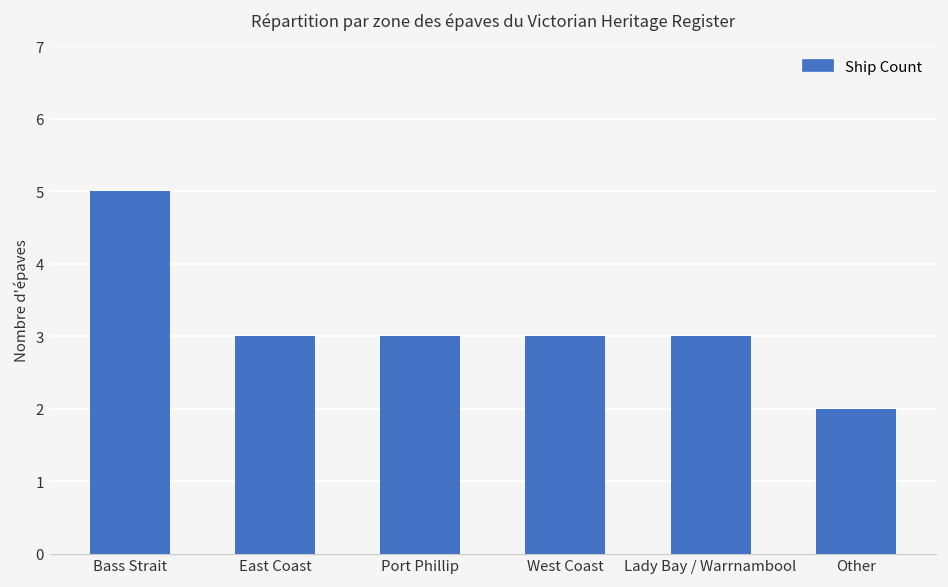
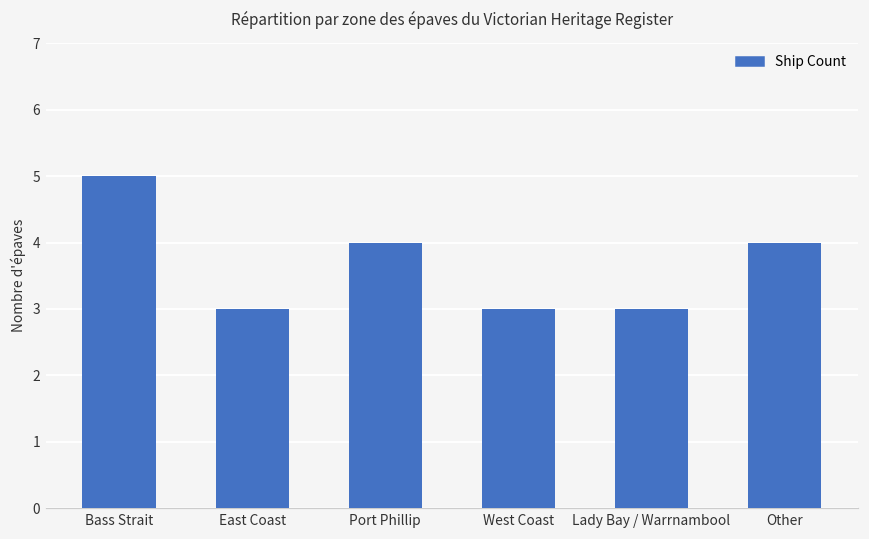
  {
    "Bass Strait": 5,
    "East Coast": 3,
-   "Port Phillip": 3,
+   "Port Phillip": 4,
    "West Coast": 3,
    "Lady Bay / Warrnambool": 3,
-   "Other": 2
+   "Other": 4
  }
